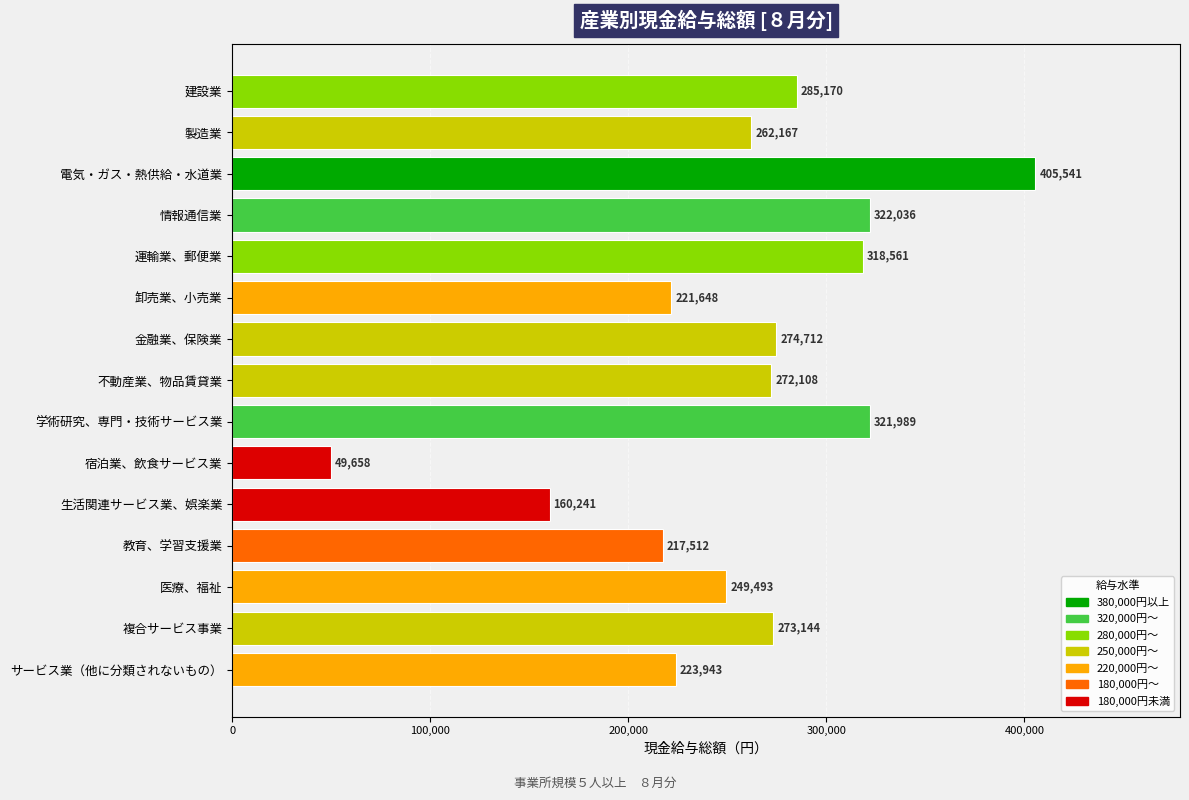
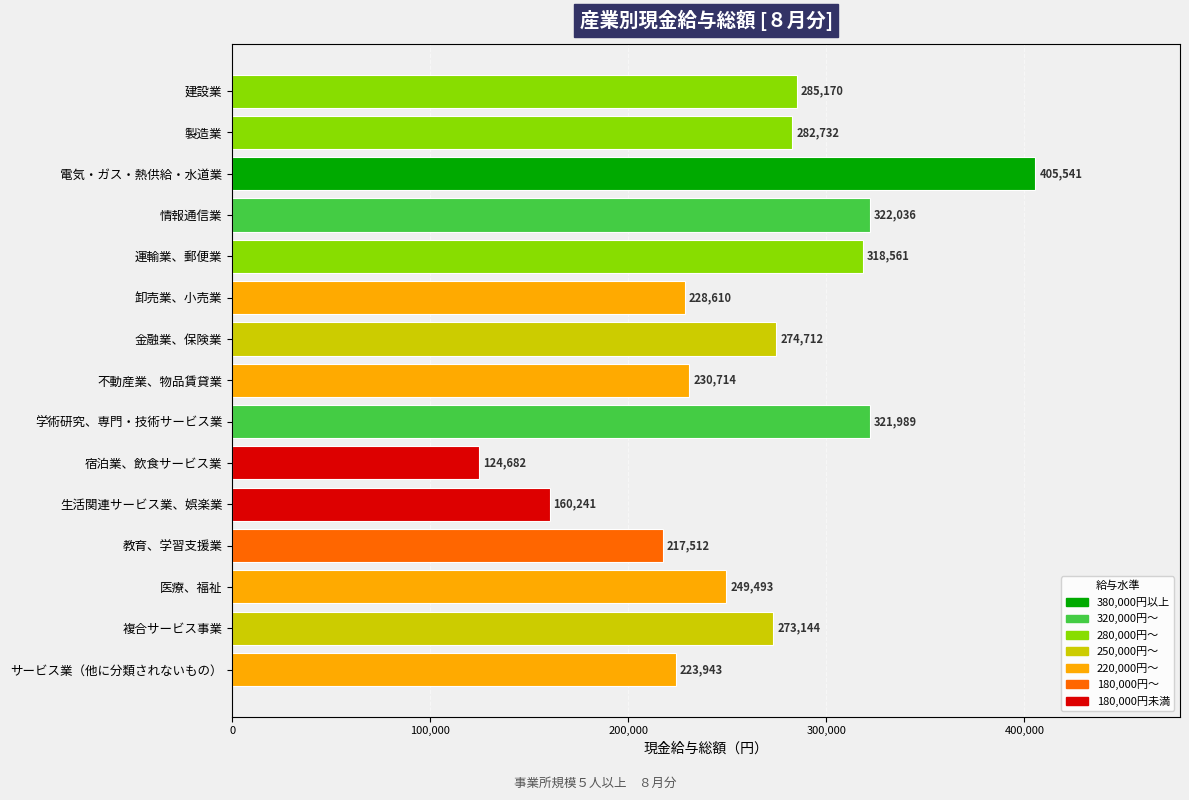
  {
    "建設業": "285,170",
-   "製造業": "262,167",
+   "製造業": "282,732",
    "電気・ガス・熱供給・水道業": "405,541",
    "情報通信業": "322,036",
    "運輸業、郵便業": "318,561",
-   "卸売業、小売業": "221,648",
+   "卸売業、小売業": "228,610",
    "金融業、保険業": "274,712",
-   "不動産業、物品賃貸業": "272,108",
+   "不動産業、物品賃貸業": "230,714",
    "学術研究、専門・技術サービス業": "321,989",
-   "宿泊業、飲食サービス業": "49,658",
+   "宿泊業、飲食サービス業": "124,682",
    "生活関連サービス業、娯楽業": "160,241",
    "教育、学習支援業": "217,512",
    "医療、福祉": "249,493",
    "複合サービス事業": "273,144",
    "サービス業（他に分類されないもの）": "223,943"
  }
